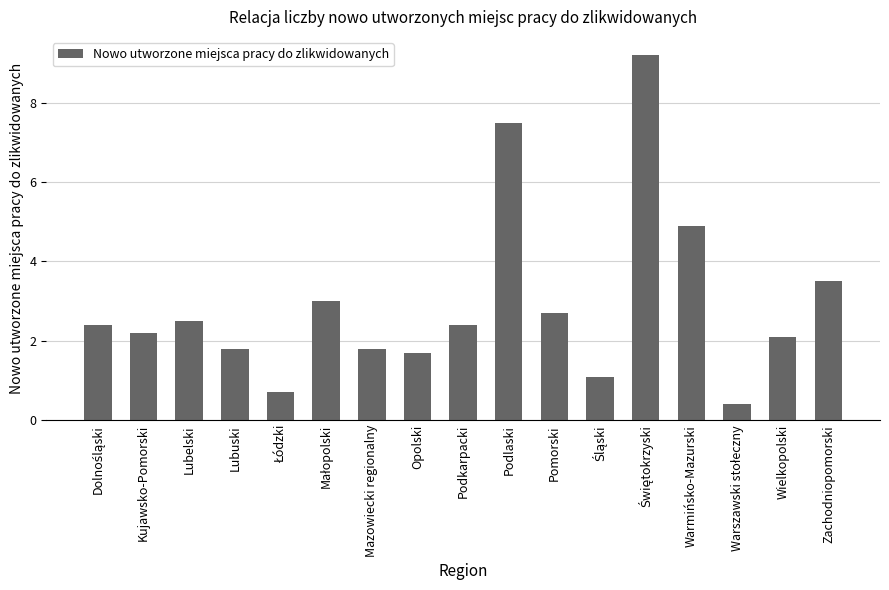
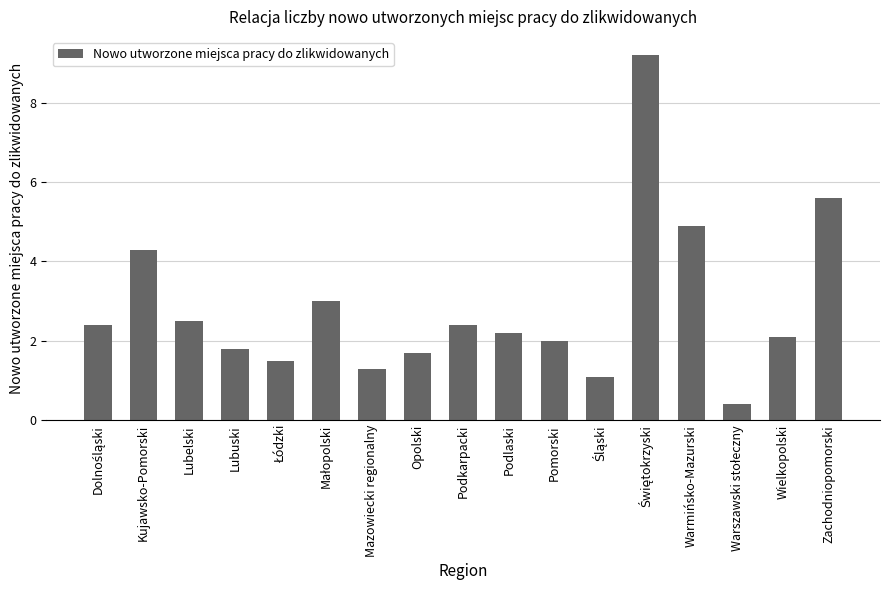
  {
    "Dolnośląski": 2.4,
-   "Kujawsko-Pomorski": 2.2,
+   "Kujawsko-Pomorski": 4.3,
    "Lubelski": 2.5,
    "Lubuski": 1.8,
-   "Łódzki": 0.7,
+   "Łódzki": 1.5,
    "Małopolski": 3.0,
-   "Mazowiecki regionalny": 1.8,
+   "Mazowiecki regionalny": 1.3,
    "Opolski": 1.7,
    "Podkarpacki": 2.4,
-   "Podlaski": 7.5,
-   "Pomorski": 2.7,
+   "Podlaski": 2.2,
+   "Pomorski": 2.0,
    "Śląski": 1.1,
    "Świętokrzyski": 9.2,
    "Warmińsko-Mazurski": 4.9,
    "Warszawski stołeczny": 0.4,
    "Wielkopolski": 2.1,
-   "Zachodniopomorski": 3.5
+   "Zachodniopomorski": 5.6
  }
